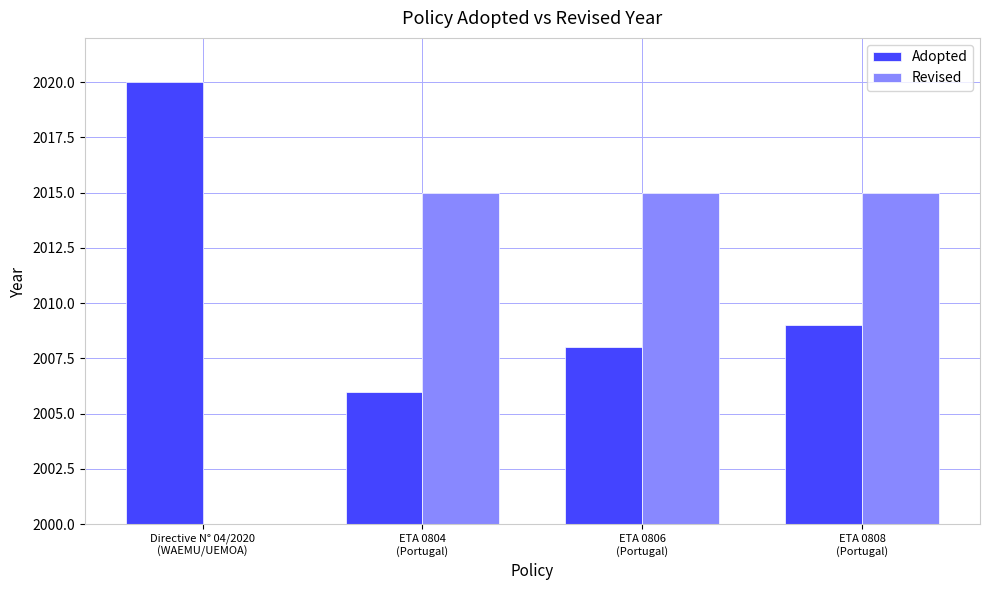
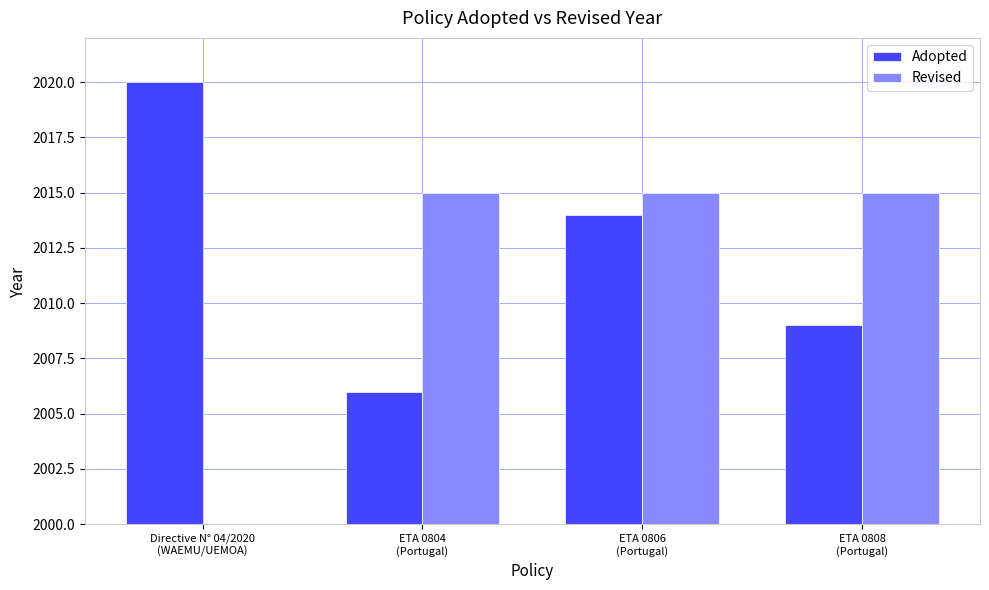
  {
    "Adopted": {
      "Directive N° 04/2020 (WAEMU/UEMOA)": 2020,
      "ETA 0804 (Portugal)": 2006,
-     "ETA 0806 (Portugal)": 2008,
+     "ETA 0806 (Portugal)": 2014,
      "ETA 0808 (Portugal)": 2009
    }
  }
